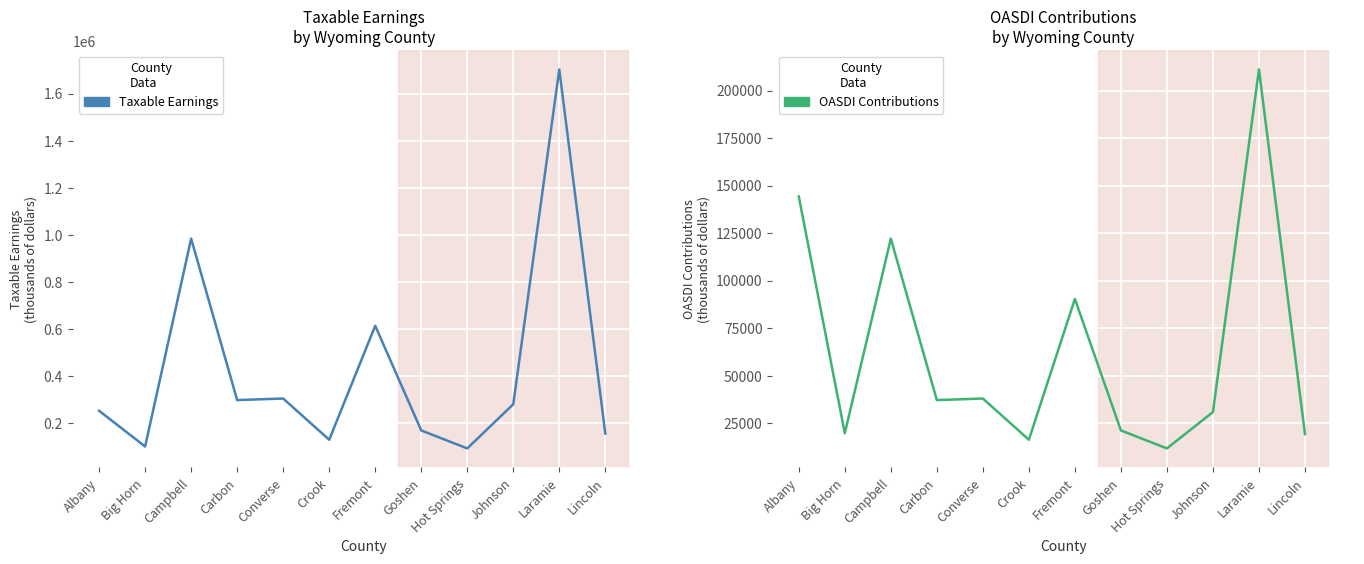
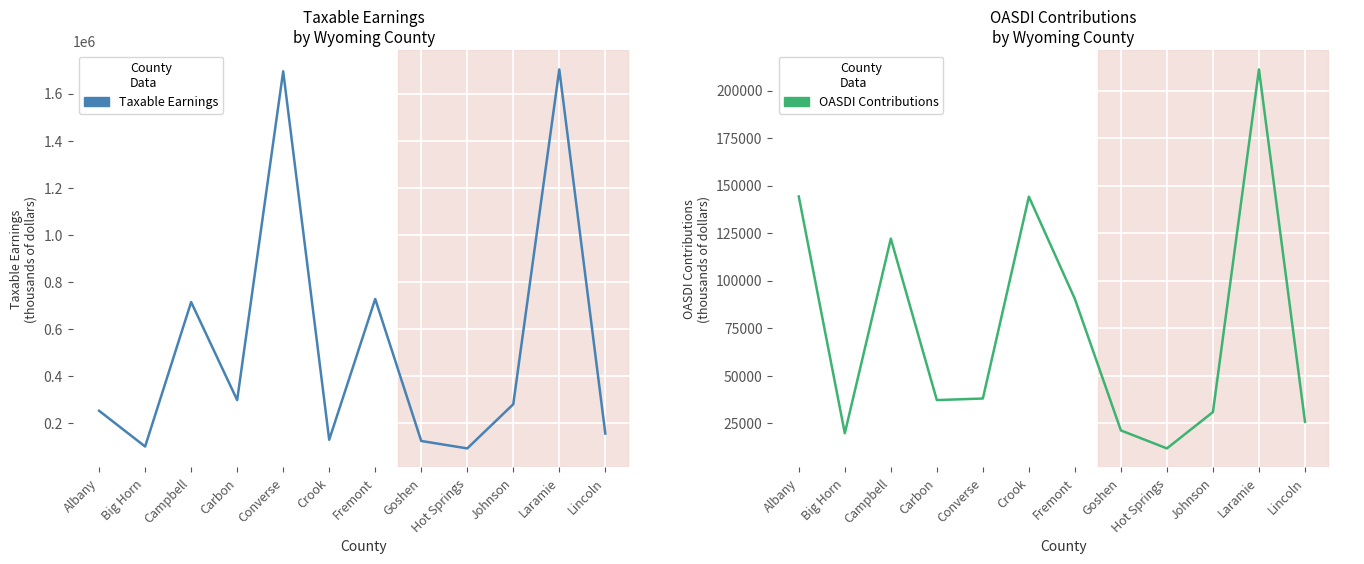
  {
    "Taxable Earnings by Wyoming County": {
      "Albany": 250000,
      "Big Horn": 100000,
-     "Campbell": 980000,
+     "Campbell": 720000,
      "Carbon": 300000,
-     "Converse": 310000,
+     "Converse": 1690000,
      "Crook": 130000,
-     "Fremont": 610000,
-     "Goshen": 170000,
+     "Fremont": 730000,
+     "Goshen": 130000,
      "Hot Springs": 90000,
      "Johnson": 280000,
      "Laramie": 1700000,
      "Lincoln": 160000
    },
    "OASDI Contributions by Wyoming County": {
      "Albany": 144000,
      "Big Horn": 20000,
      "Campbell": 122000,
      "Carbon": 37000,
      "Converse": 38000,
-     "Crook": 16000,
+     "Crook": 144000,
      "Fremont": 90000,
      "Goshen": 21000,
      "Hot Springs": 12000,
      "Johnson": 31000,
      "Laramie": 211000,
-     "Lincoln": 19000
+     "Lincoln": 26000
    }
  }
